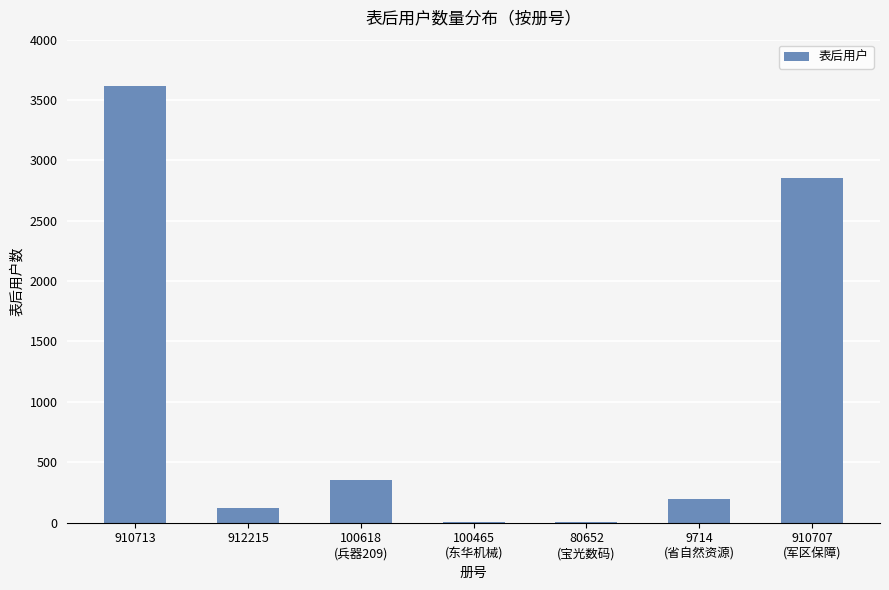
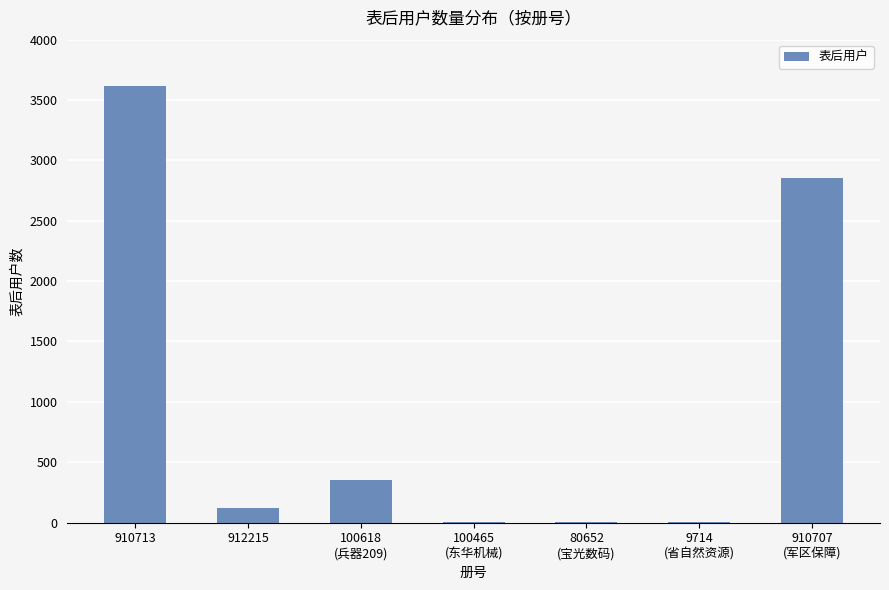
  {
    "910713": 3620,
    "912215": 120,
    "100618 (兵器209)": 360,
-   "9714 (省自然资源)": 200,
+   "9714 (省自然资源)": 0,
    "910707 (军区保障)": 2850
  }
